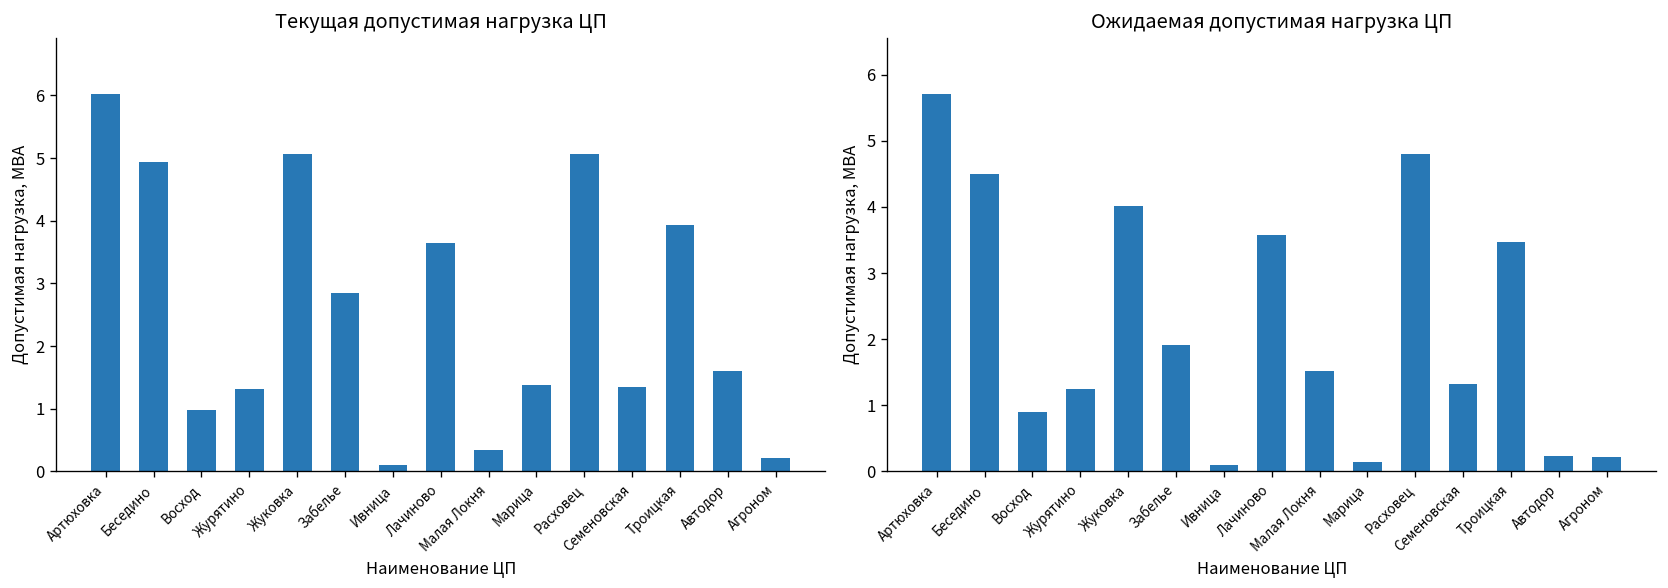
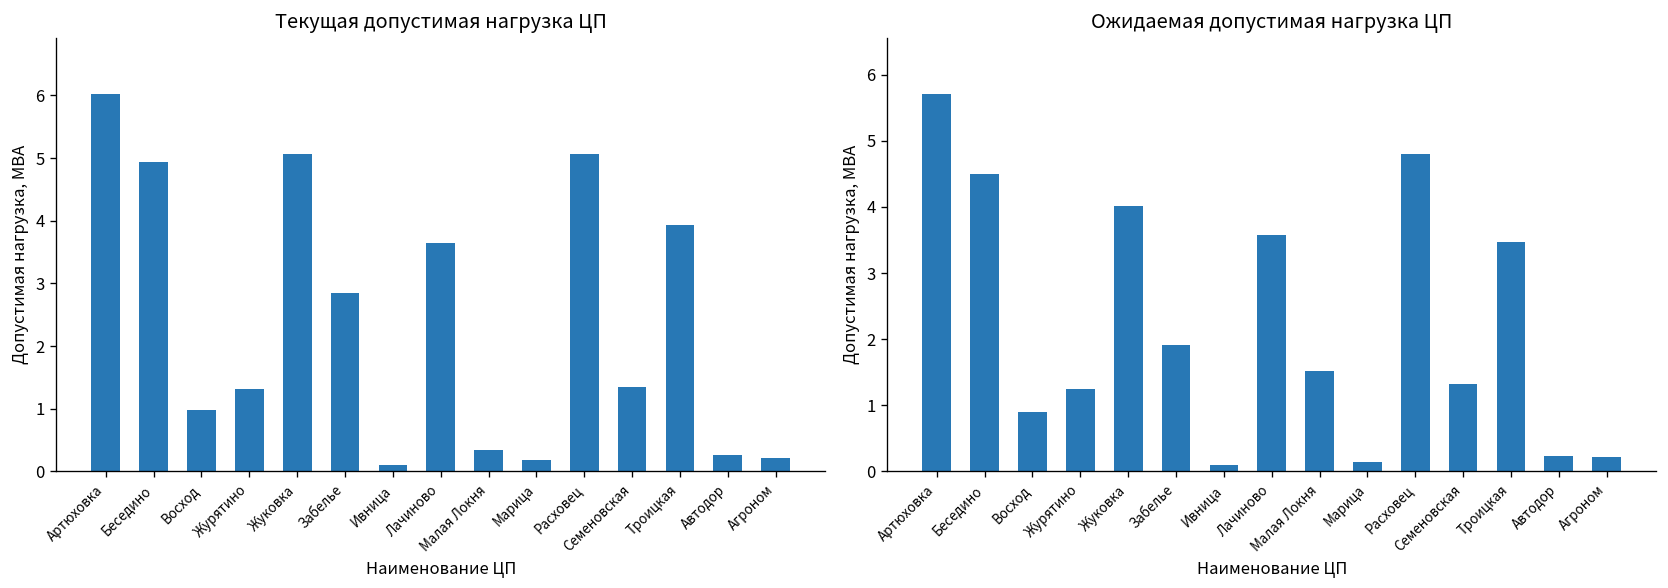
  {
    "Текущая допустимая нагрузка ЦП": {
      "Артюховка": 6.0,
      "Беседино": 4.9,
      "Восход": 1.0,
      "Журятино": 1.3,
      "Жуковка": 5.1,
      "Забелье": 2.8,
      "Ивница": 0.1,
      "Лачиново": 3.6,
      "Малая Локня": 0.3,
-     "Марица": 1.4,
+     "Марица": 0.2,
      "Расховец": 5.1,
      "Семеновская": 1.3,
      "Троицкая": 3.9,
-     "Автодор": 1.6,
+     "Автодор": 0.3,
      "Агроном": 0.2
    },
    "Ожидаемая допустимая нагрузка ЦП": {
      "Артюховка": 5.7,
      "Беседино": 4.5,
      "Восход": 0.9,
      "Журятино": 1.2,
      "Жуковка": 4.0,
      "Забелье": 1.9,
      "Ивница": 0.1,
      "Лачиново": 3.6,
      "Малая Локня": 1.5,
      "Марица": 0.1,
      "Расховец": 4.8,
      "Семеновская": 1.3,
      "Троицкая": 3.5,
      "Автодор": 0.2,
      "Агроном": 0.2
    }
  }
